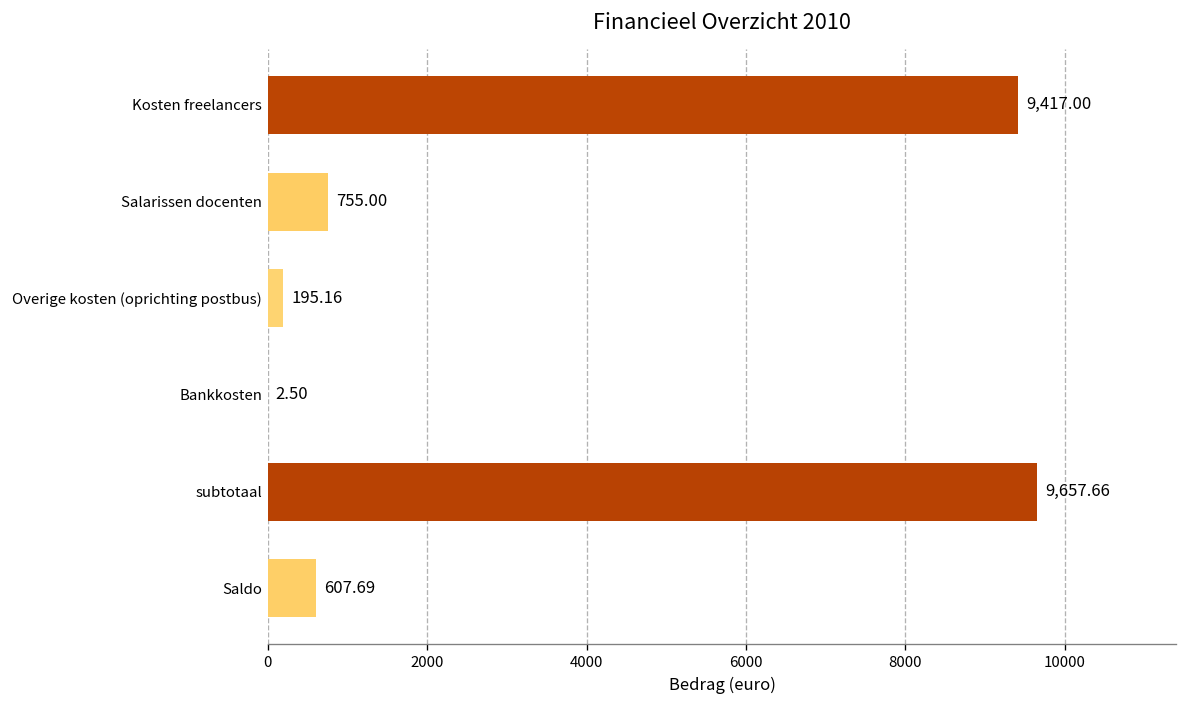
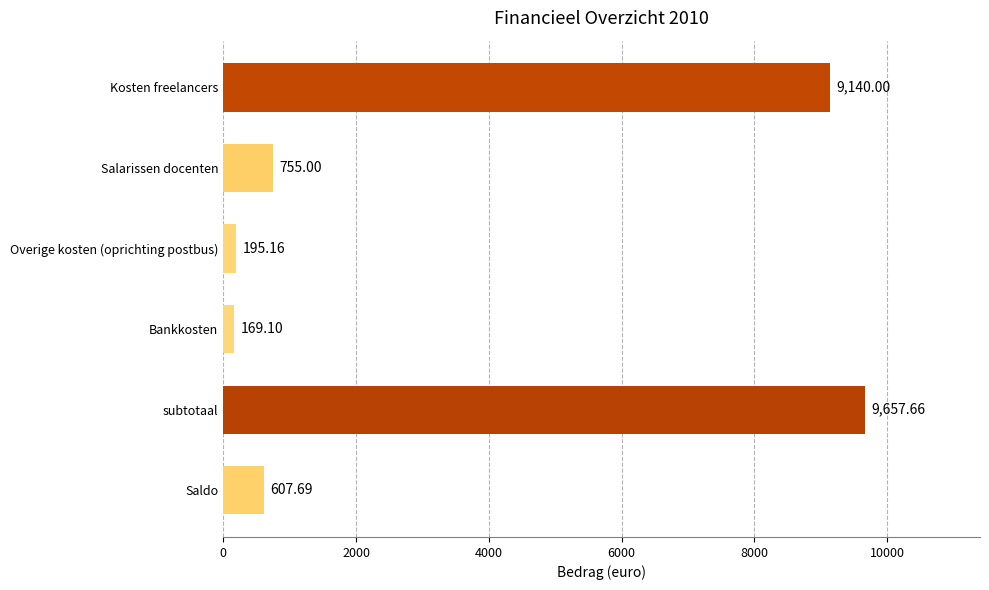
  {
-   "Kosten freelancers": "9,417.00",
+   "Kosten freelancers": "9,140.00",
    "Salarissen docenten": "755.00",
    "Overige kosten (oprichting postbus)": "195.16",
-   "Bankkosten": "2.50",
+   "Bankkosten": "169.10",
    "subtotaal": "9,657.66",
    "Saldo": "607.69"
  }
